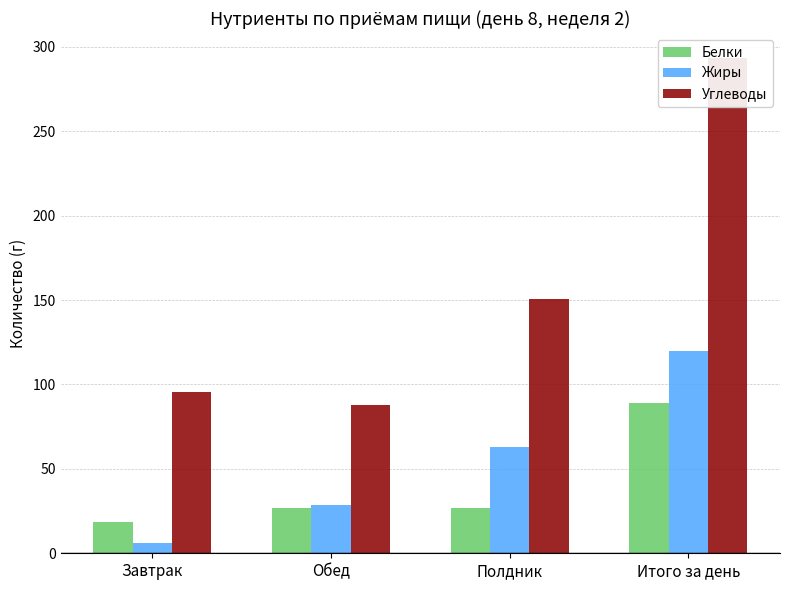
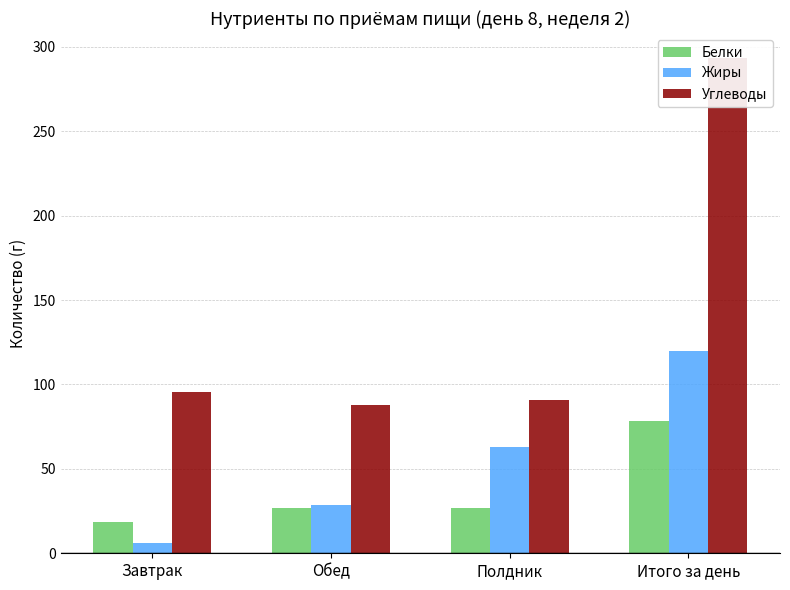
  {
    "Белки": {
      "Завтрак": 19,
      "Обед": 27,
      "Полдник": 27,
-     "Итого за день": 89
+     "Итого за день": 78
    },
    "Жиры": {
      "Завтрак": 6,
      "Обед": 29,
      "Полдник": 63,
      "Итого за день": 120
    },
    "Углеводы": {
      "Завтрак": 95,
      "Обед": 88,
-     "Полдник": 150
+     "Полдник": 91
    }
  }
